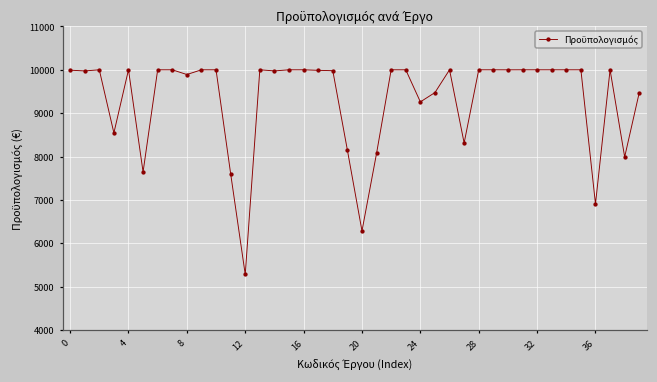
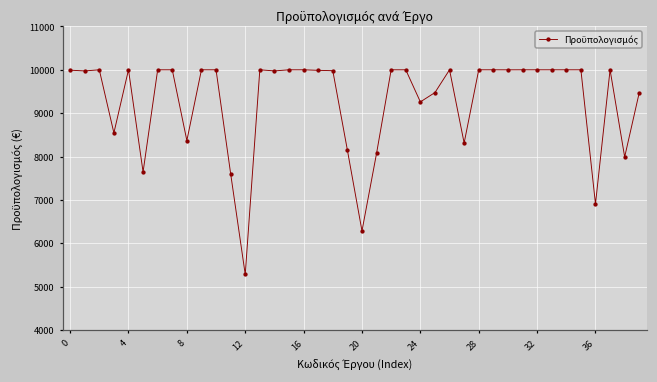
  {
    "0": 10000,
    "4": 10000,
-   "8": 9900,
+   "8": 8400,
    "12": 5300,
    "16": 10000,
    "20": 6300,
    "24": 9300,
    "28": 10000,
    "32": 10000,
    "36": 6900
  }
